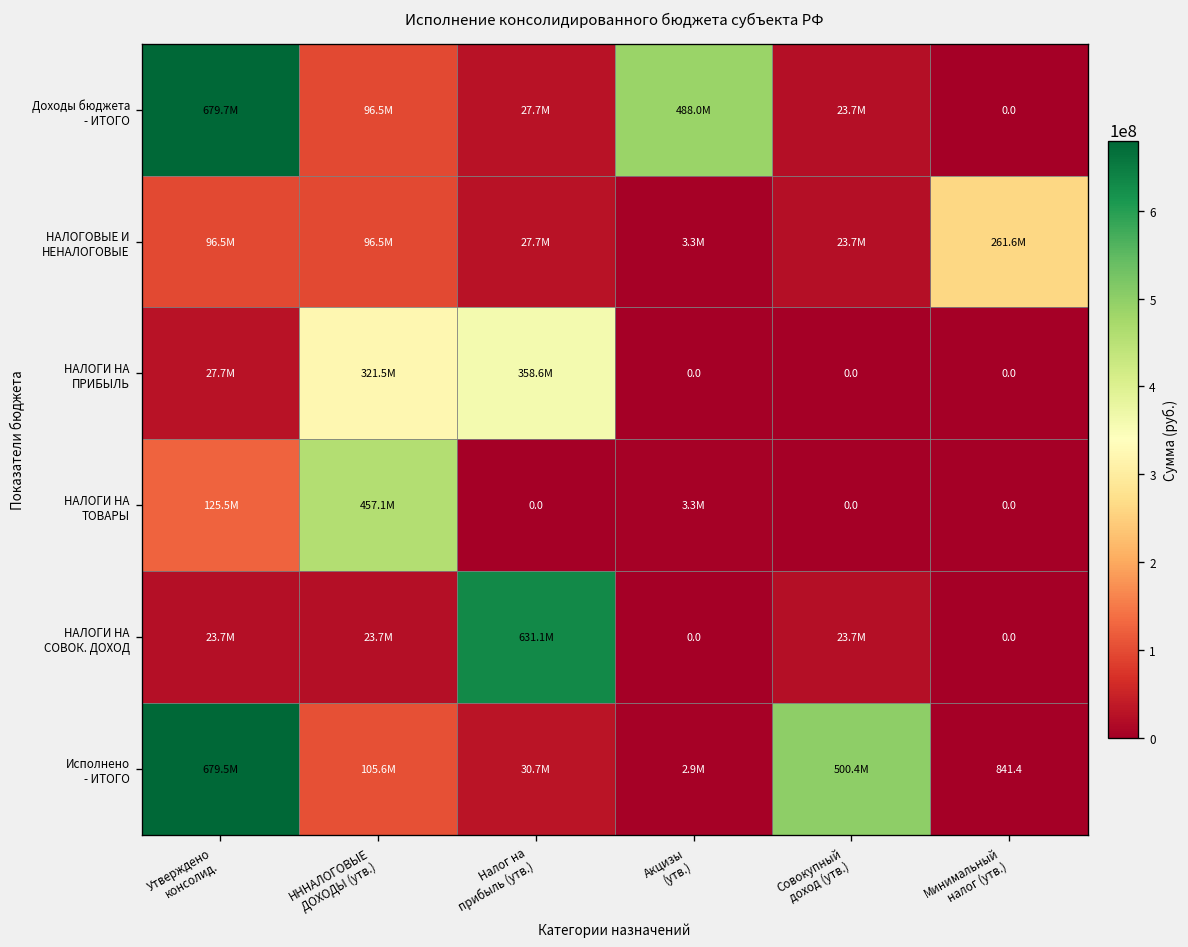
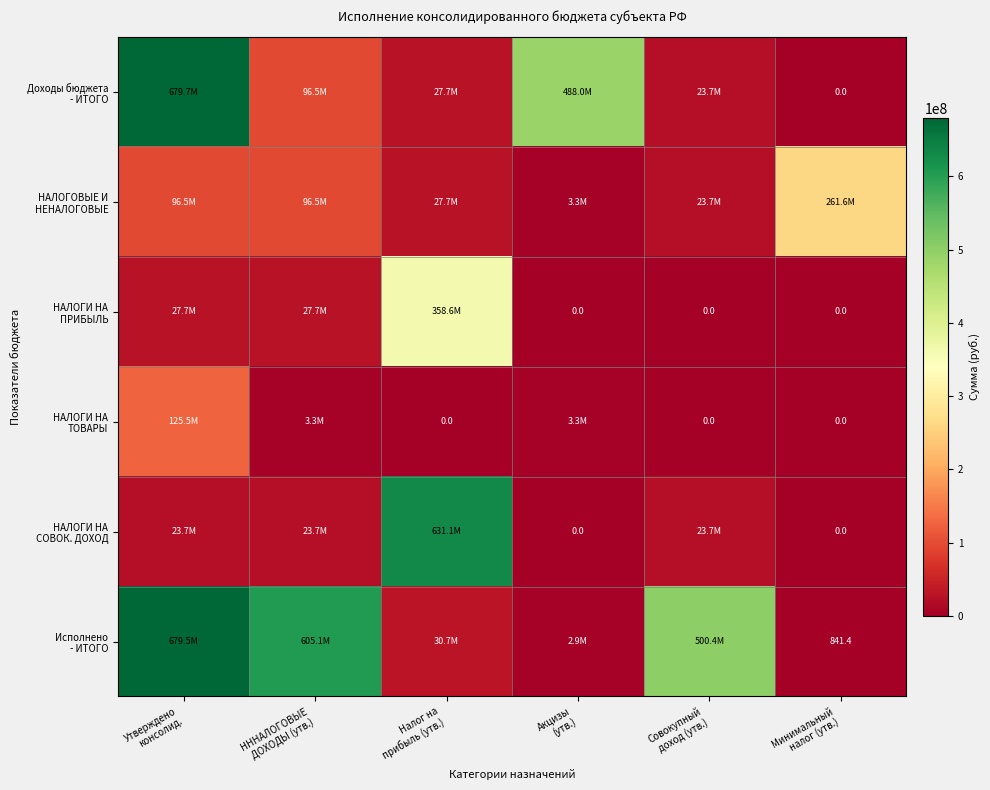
  {
    "Доходы бюджета - ИТОГО": {
      "Утверждено консолид.": "679.7M",
      "НННАЛОГОВЫЕ ДОХОДЫ (утв.)": "96.5M",
      "Налог на прибыль (утв.)": "27.7M",
      "Акцизы (утв.)": "488.0M",
      "Совокупный доход (утв.)": "23.7M",
      "Минимальный налог (утв.)": "0.0"
    },
    "НАЛОГОВЫЕ И НЕНАЛОГОВЫЕ": {
      "Утверждено консолид.": "96.5M",
      "НННАЛОГОВЫЕ ДОХОДЫ (утв.)": "96.5M",
      "Налог на прибыль (утв.)": "27.7M",
      "Акцизы (утв.)": "3.3M",
      "Совокупный доход (утв.)": "23.7M",
      "Минимальный налог (утв.)": "261.6M"
    },
    "НАЛОГИ НА ПРИБЫЛЬ": {
      "Утверждено консолид.": "27.7M",
-     "НННАЛОГОВЫЕ ДОХОДЫ (утв.)": "321.5M",
+     "НННАЛОГОВЫЕ ДОХОДЫ (утв.)": "27.7M",
      "Налог на прибыль (утв.)": "358.6M",
      "Акцизы (утв.)": "0.0",
      "Совокупный доход (утв.)": "0.0",
      "Минимальный налог (утв.)": "0.0"
    },
    "НАЛОГИ НА ТОВАРЫ": {
      "Утверждено консолид.": "125.5M",
-     "НННАЛОГОВЫЕ ДОХОДЫ (утв.)": "457.1M",
+     "НННАЛОГОВЫЕ ДОХОДЫ (утв.)": "3.3M",
      "Налог на прибыль (утв.)": "0.0",
      "Акцизы (утв.)": "3.3M",
      "Совокупный доход (утв.)": "0.0",
      "Минимальный налог (утв.)": "0.0"
    },
    "НАЛОГИ НА СОВОК. ДОХОД": {
      "Утверждено консолид.": "23.7M",
      "НННАЛОГОВЫЕ ДОХОДЫ (утв.)": "23.7M",
      "Налог на прибыль (утв.)": "631.1M",
      "Акцизы (утв.)": "0.0",
      "Совокупный доход (утв.)": "23.7M",
      "Минимальный налог (утв.)": "0.0"
    },
    "Исполнено - ИТОГО": {
      "Утверждено консолид.": "679.5M",
-     "НННАЛОГОВЫЕ ДОХОДЫ (утв.)": "105.6M",
+     "НННАЛОГОВЫЕ ДОХОДЫ (утв.)": "605.1M",
      "Налог на прибыль (утв.)": "30.7M",
      "Акцизы (утв.)": "2.9M",
      "Совокупный доход (утв.)": "500.4M",
      "Минимальный налог (утв.)": "841.4"
    }
  }
